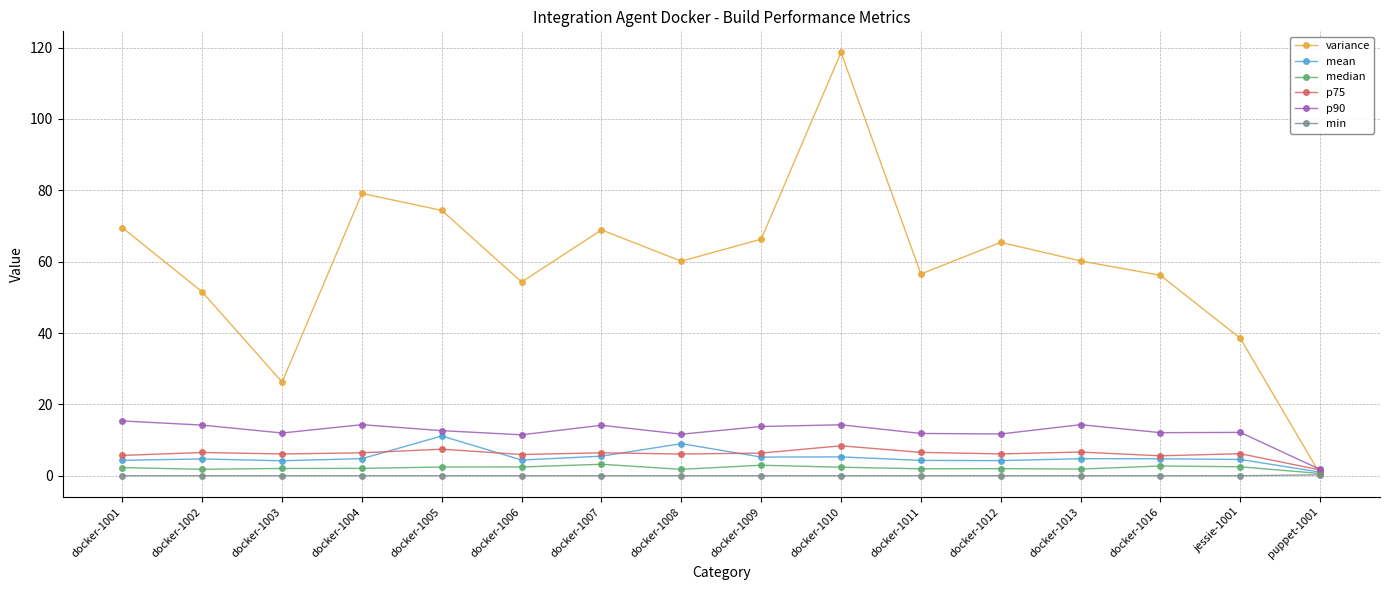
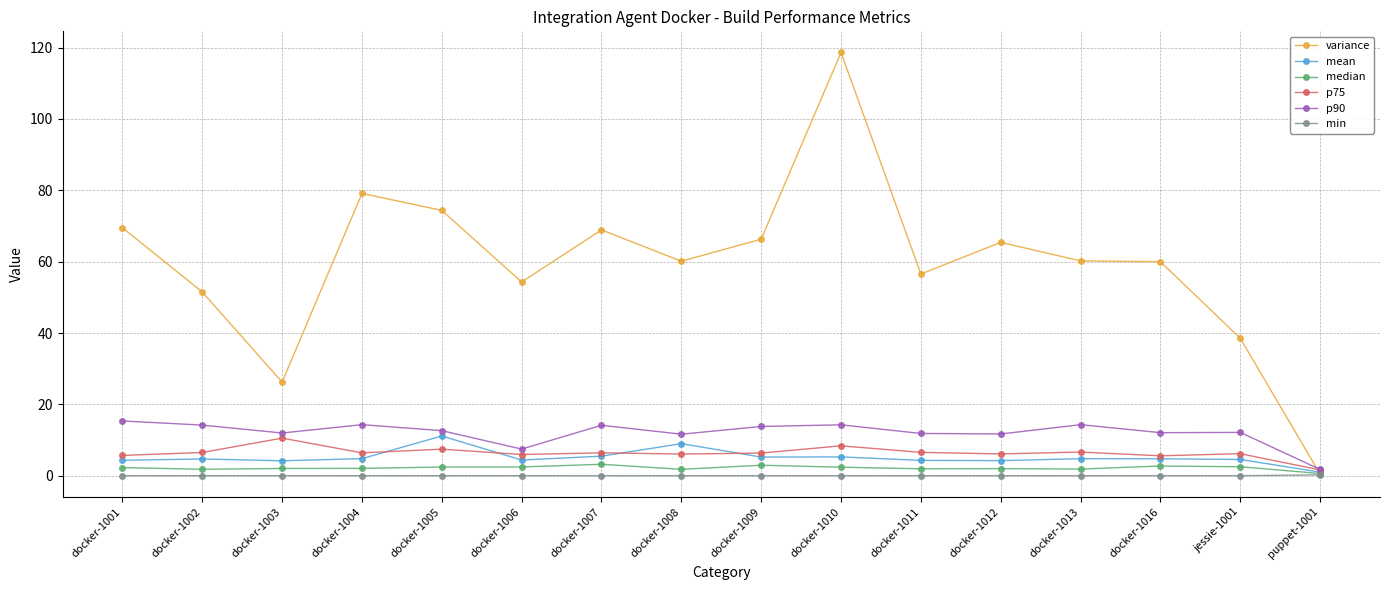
  {
    "variance": {
      "docker-1001": 70,
      "docker-1002": 52,
      "docker-1003": 26,
      "docker-1004": 79,
      "docker-1005": 74,
      "docker-1006": 54,
      "docker-1007": 69,
      "docker-1008": 60,
      "docker-1009": 66,
      "docker-1010": 119,
      "docker-1011": 57,
      "docker-1012": 65,
      "docker-1013": 60,
-     "docker-1016": 56,
+     "docker-1016": 60,
      "jessie-1001": 39
    },
    "mean": {
      "docker-1001": 4,
      "docker-1002": 5,
      "docker-1003": 4,
      "docker-1004": 5,
      "docker-1005": 11,
      "docker-1006": 4,
      "docker-1007": 6,
      "docker-1008": 9,
      "docker-1009": 5,
      "docker-1010": 5,
      "docker-1011": 4,
      "docker-1012": 4,
      "docker-1013": 5,
      "docker-1016": 5,
      "jessie-1001": 5
    },
    "p75": {
      "docker-1001": 6,
      "docker-1002": 7,
-     "docker-1003": 6,
+     "docker-1003": 11,
      "docker-1004": 6,
      "docker-1005": 7,
      "docker-1006": 6,
      "docker-1007": 6,
      "docker-1008": 6,
      "docker-1009": 6,
      "docker-1010": 8,
      "docker-1011": 7,
      "docker-1012": 6,
      "docker-1013": 7,
      "docker-1016": 6,
      "jessie-1001": 6
    },
    "p90": {
      "docker-1001": 15,
      "docker-1002": 14,
      "docker-1003": 12,
      "docker-1004": 14,
      "docker-1005": 13,
-     "docker-1006": 12,
+     "docker-1006": 8,
      "docker-1007": 14,
      "docker-1008": 12,
      "docker-1009": 14,
      "docker-1010": 14,
      "docker-1011": 12,
      "docker-1012": 12,
      "docker-1013": 14,
      "docker-1016": 12,
      "jessie-1001": 12
    }
  }
